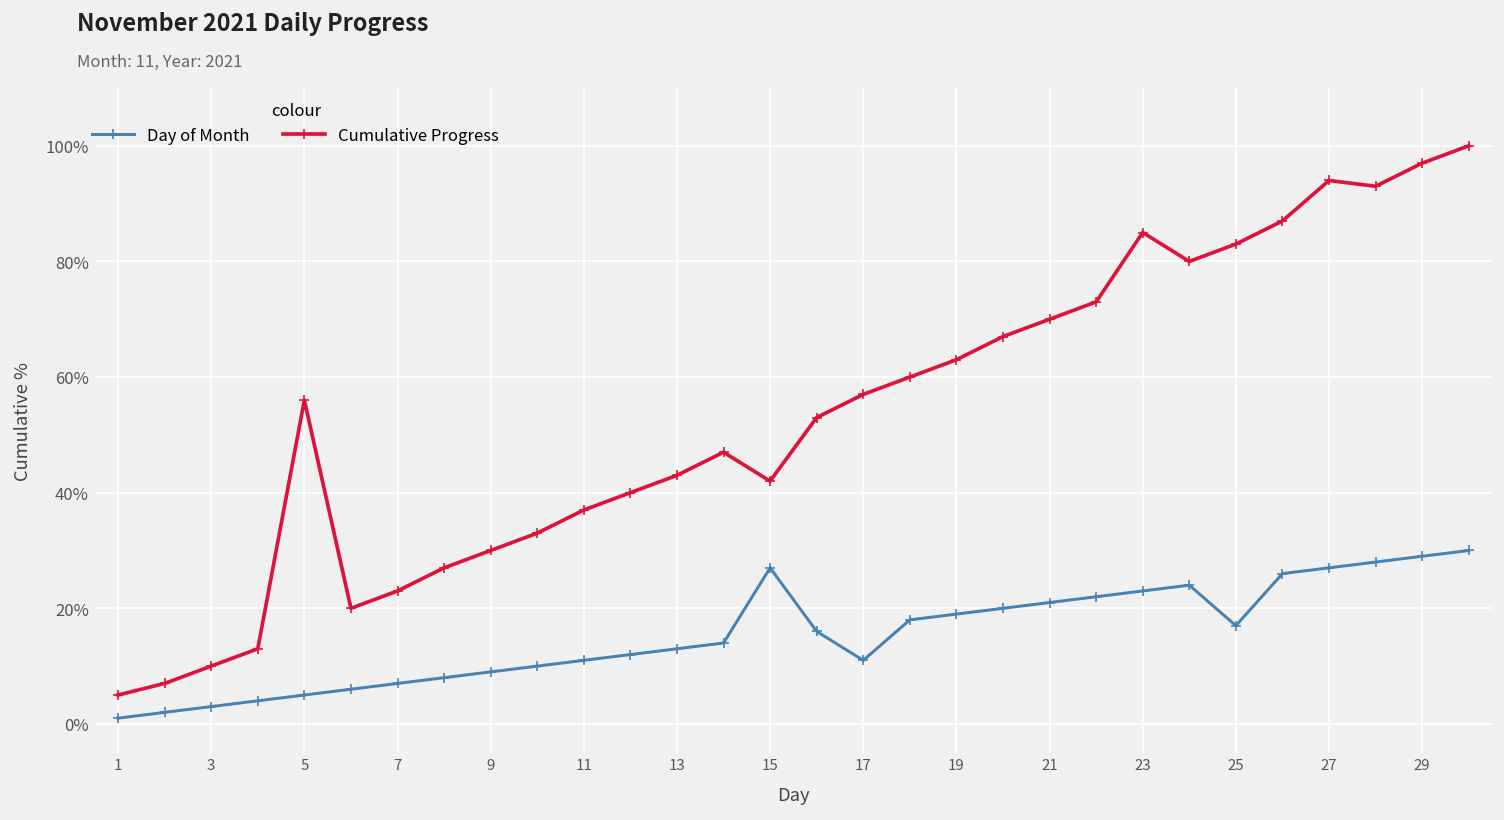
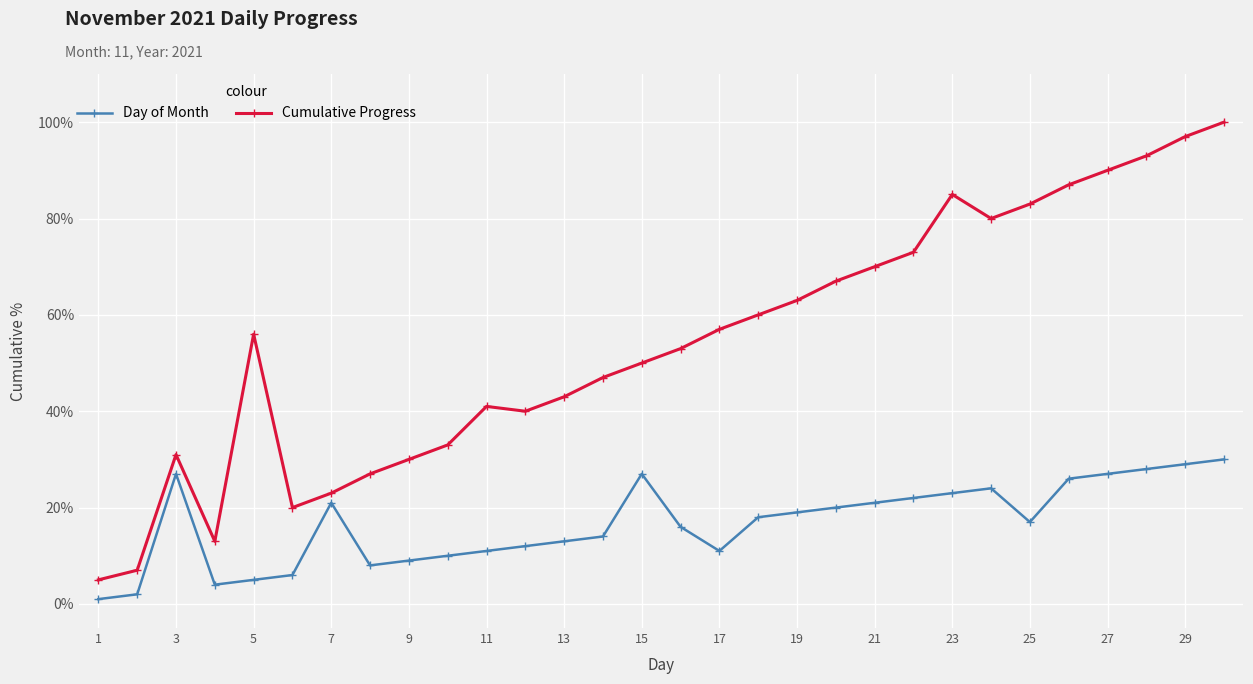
  {
    "Day of Month": {
      "1": "1%",
-     "3": "3%",
+     "3": "27%",
      "5": "5%",
-     "7": "7%",
+     "7": "21%",
      "9": "9%",
      "11": "11%",
      "13": "13%",
      "15": "27%",
      "17": "11%",
      "19": "19%",
      "21": "21%",
      "23": "23%",
      "25": "17%",
      "27": "27%",
      "29": "29%"
    },
    "Cumulative Progress": {
      "1": "5%",
-     "3": "10%",
+     "3": "31%",
      "5": "56%",
      "7": "23%",
      "9": "30%",
-     "11": "37%",
+     "11": "41%",
      "13": "43%",
-     "15": "42%",
+     "15": "50%",
      "17": "57%",
      "19": "63%",
      "21": "70%",
      "23": "85%",
      "25": "83%",
-     "27": "94%",
+     "27": "90%",
      "29": "97%"
    }
  }
